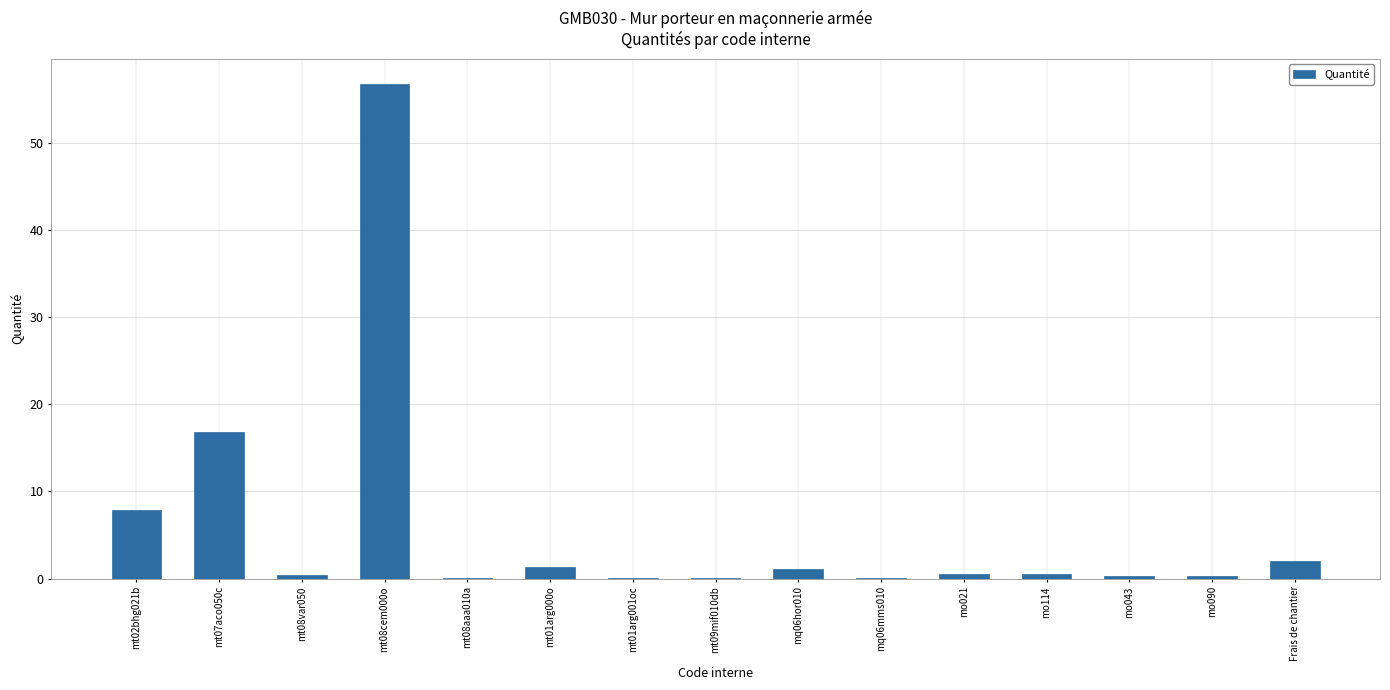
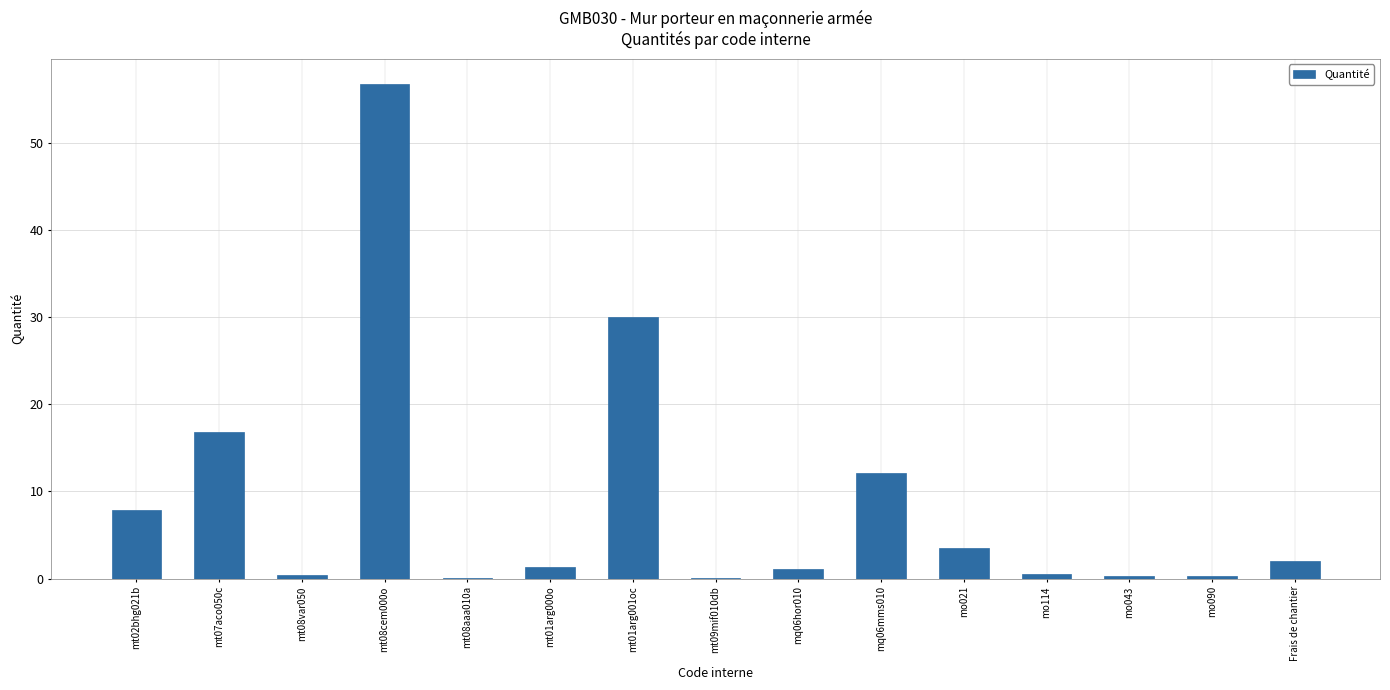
  {
    "mt02bhg021b": 8,
    "mt07aco050c": 17,
    "mt08var050": 0,
    "mt08cem000o": 57,
    "mt01arg000o": 1,
-   "mt01arg001oc": 0,
+   "mt01arg001oc": 30,
    "mq06hor010": 1,
-   "mq06mms010": 0,
-   "mo021": 0,
+   "mq06mms010": 12,
+   "mo021": 4,
    "mo114": 0,
    "mo043": 0,
    "mo090": 0,
    "Frais de chantier": 2
  }
